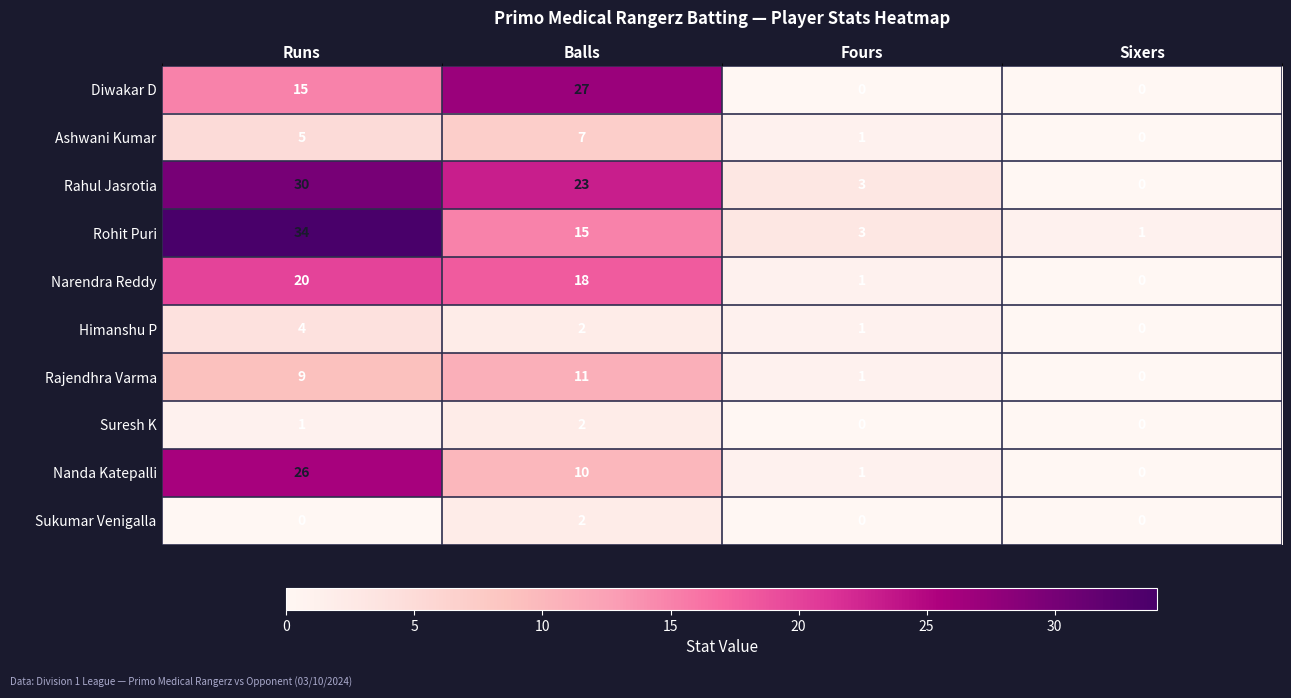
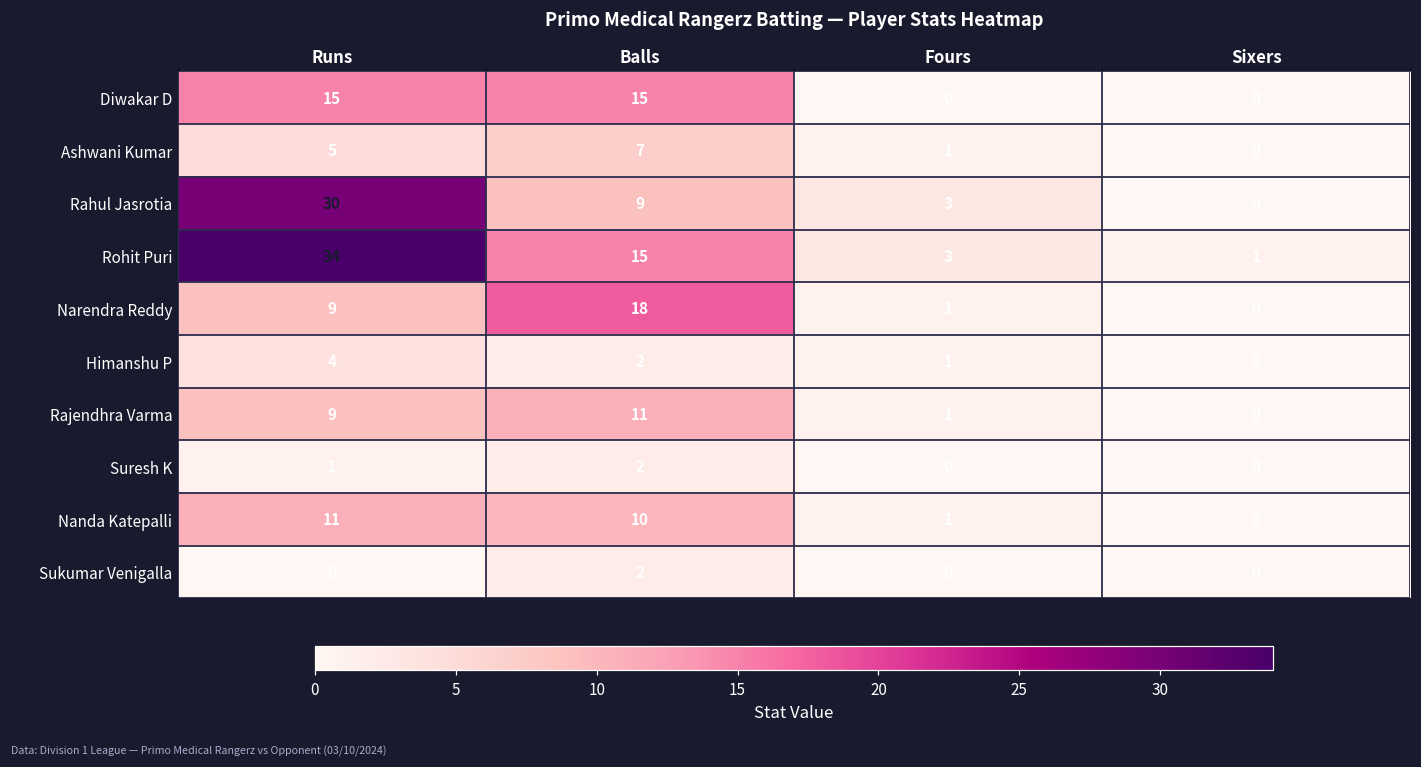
  {
    "Diwakar D": {
      "Runs": 15,
-     "Balls": 27
+     "Balls": 15
    },
    "Ashwani Kumar": {
      "Balls": 7
    },
    "Rahul Jasrotia": {
      "Runs": 30,
-     "Balls": 23
+     "Balls": 9
    },
    "Rohit Puri": {
      "Runs": 34,
      "Balls": 15
    },
    "Narendra Reddy": {
-     "Runs": 20,
+     "Runs": 9,
      "Balls": 18
    },
    "Rajendhra Varma": {
      "Runs": 9,
      "Balls": 11
    },
    "Nanda Katepalli": {
-     "Runs": 26,
+     "Runs": 11,
      "Balls": 10
    }
  }
